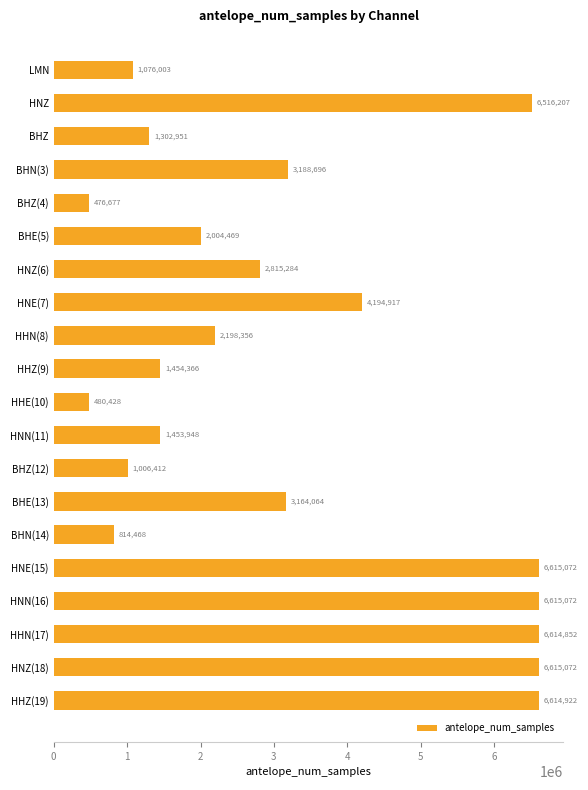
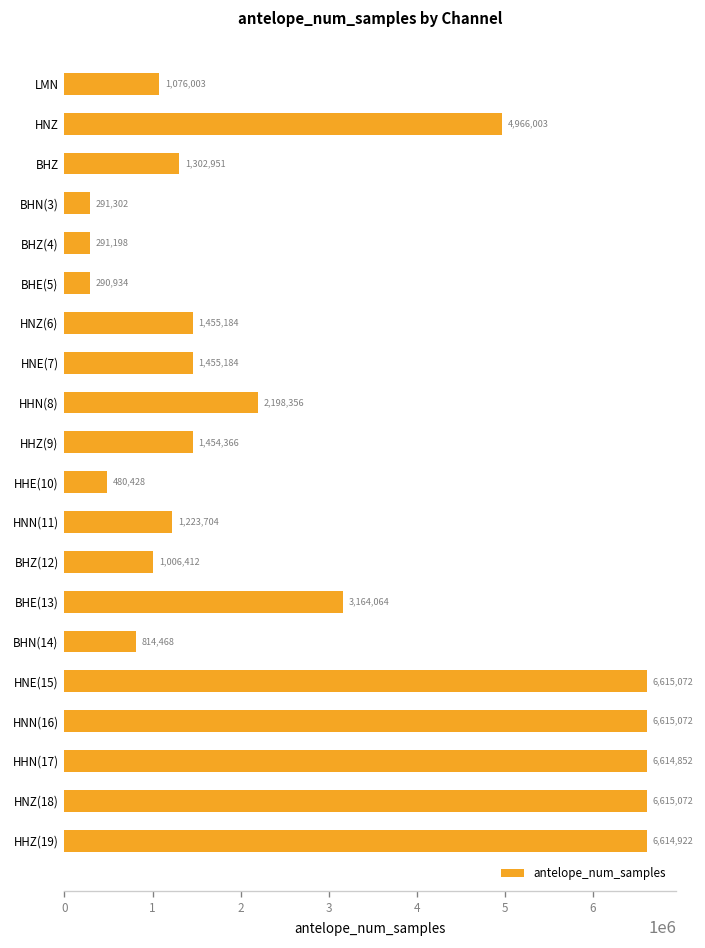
  {
    "LMN": "1,076,003",
-   "HNZ": "6,516,207",
+   "HNZ": "4,966,003",
    "BHZ": "1,302,951",
-   "BHN(3)": "3,188,696",
-   "BHZ(4)": "476,677",
-   "BHE(5)": "2,004,469",
-   "HNZ(6)": "2,815,284",
-   "HNE(7)": "4,194,917",
+   "BHN(3)": "291,302",
+   "BHZ(4)": "291,198",
+   "BHE(5)": "290,934",
+   "HNZ(6)": "1,455,184",
+   "HNE(7)": "1,455,184",
    "HHN(8)": "2,198,356",
    "HHZ(9)": "1,454,366",
    "HHE(10)": "480,428",
-   "HNN(11)": "1,453,948",
+   "HNN(11)": "1,223,704",
    "BHZ(12)": "1,006,412",
    "BHE(13)": "3,164,064",
    "BHN(14)": "814,468",
    "HNE(15)": "6,615,072",
    "HNN(16)": "6,615,072",
    "HHN(17)": "6,614,852",
    "HNZ(18)": "6,615,072",
    "HHZ(19)": "6,614,922"
  }
